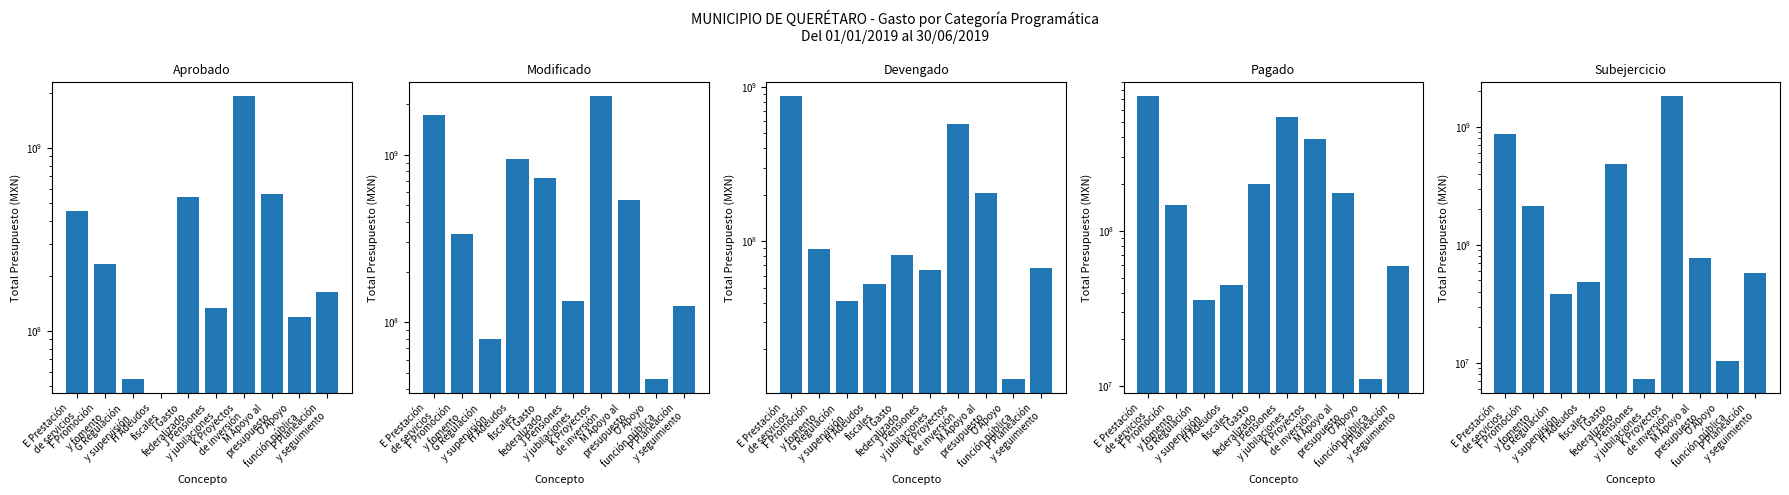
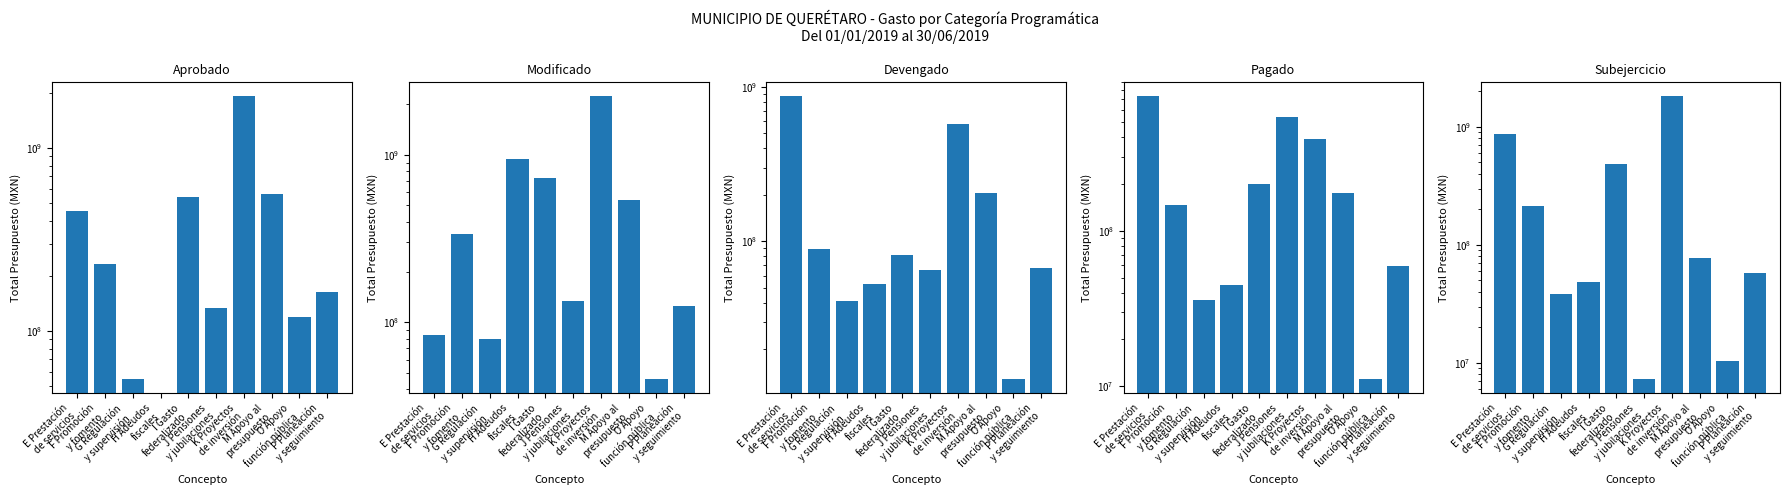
  {
    "Aprobado": {
      "E Prestación de servicios": 450000000,
      "F Promoción y fomento": 230000000,
      "G Regulación y supervisión": 55000000,
      "I Gasto federalizado": 540000000,
      "J Pensiones y jubilaciones": 130000000,
      "K Proyectos de inversión": 1900000000,
      "M Apoyo al presupuesto": 560000000,
      "O Apoyo función pública": 120000000,
      "P Planeación y seguimiento": 160000000
    },
    "Modificado": {
-     "E Prestación de servicios": 1700000000,
+     "E Prestación de servicios": 80000000,
      "F Promoción y fomento": 340000000,
      "G Regulación y supervisión": 80000000,
      "H Adeudos fiscales": 900000000,
      "I Gasto federalizado": 700000000,
      "J Pensiones y jubilaciones": 130000000,
      "K Proyectos de inversión": 2200000000,
      "M Apoyo al presupuesto": 540000000,
      "O Apoyo función pública": 46000000,
      "P Planeación y seguimiento": 120000000
    },
    "Devengado": {
      "E Prestación de servicios": 900000000,
      "F Promoción y fomento": 90000000,
      "G Regulación y supervisión": 41000000,
      "H Adeudos fiscales": 53000000,
      "I Gasto federalizado": 80000000,
      "J Pensiones y jubilaciones": 65000000,
      "K Proyectos de inversión": 570000000,
      "M Apoyo al presupuesto": 210000000,
      "O Apoyo función pública": 13000000,
      "P Planeación y seguimiento": 67000000
    },
    "Pagado": {
      "E Prestación de servicios": 700000000,
      "F Promoción y fomento": 150000000,
      "G Regulación y supervisión": 36000000,
      "H Adeudos fiscales": 45000000,
      "I Gasto federalizado": 200000000,
      "J Pensiones y jubilaciones": 540000000,
      "K Proyectos de inversión": 390000000,
      "M Apoyo al presupuesto": 170000000,
      "O Apoyo función pública": 11000000,
      "P Planeación y seguimiento": 59000000
    },
    "Subejercicio": {
      "E Prestación de servicios": 900000000,
      "F Promoción y fomento": 220000000,
      "G Regulación y supervisión": 39000000,
      "H Adeudos fiscales": 48000000,
      "I Gasto federalizado": 490000000,
      "J Pensiones y jubilaciones": 7000000,
      "K Proyectos de inversión": 1800000000,
      "M Apoyo al presupuesto": 80000000,
      "O Apoyo función pública": 10000000,
      "P Planeación y seguimiento": 60000000
    }
  }
